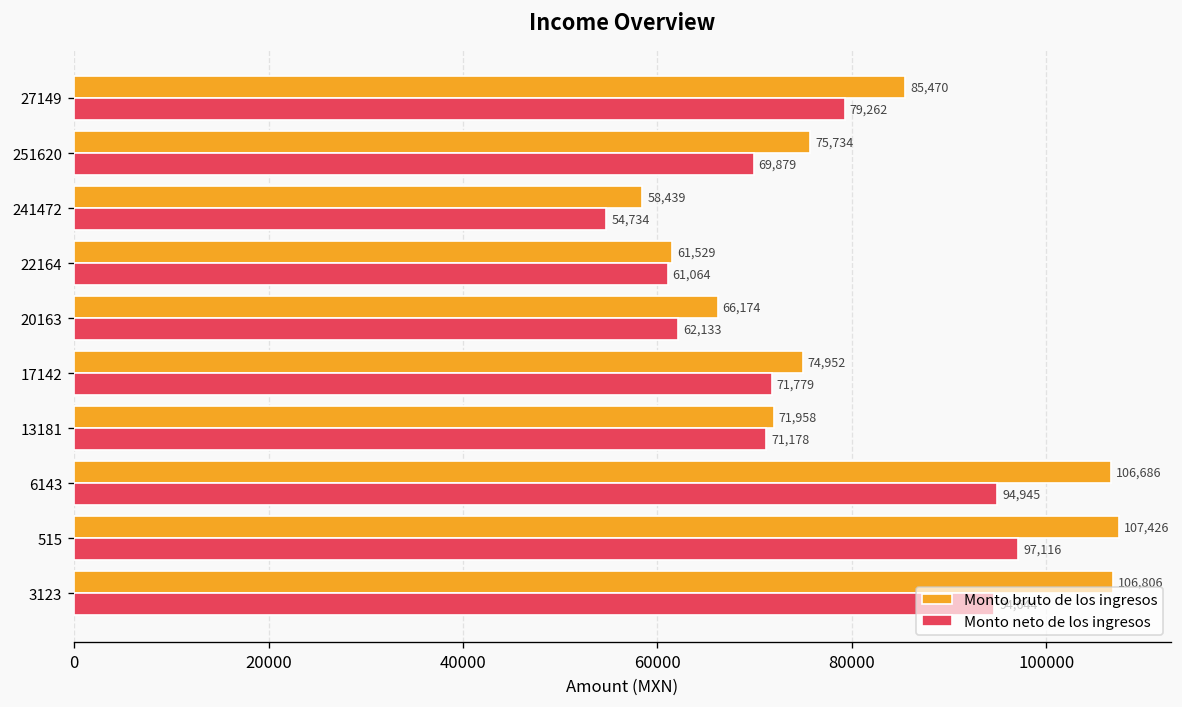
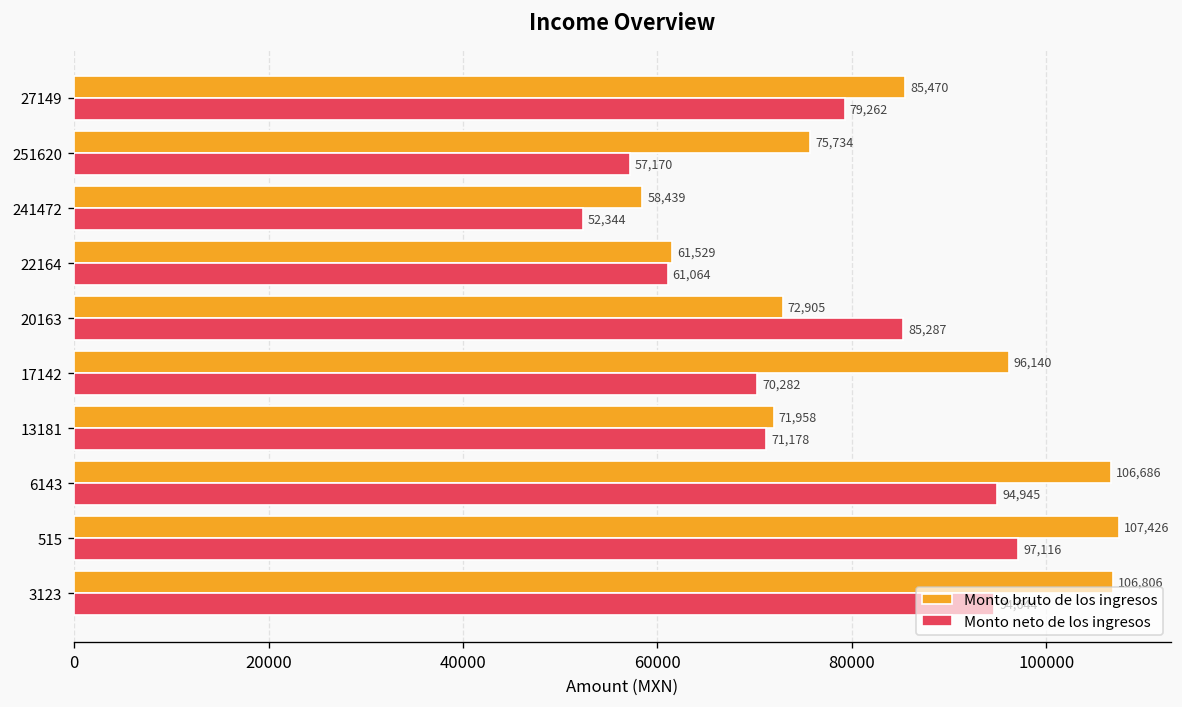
  {
    "Monto bruto de los ingresos": {
      "27149": "85,470",
      "251620": "75,734",
      "241472": "58,439",
      "22164": "61,529",
-     "20163": "66,174",
-     "17142": "74,952",
+     "20163": "72,905",
+     "17142": "96,140",
      "13181": "71,958",
      "6143": "106,686",
      "515": "107,426"
    },
    "Monto neto de los ingresos": {
      "27149": "79,262",
-     "251620": "69,879",
-     "241472": "54,734",
+     "251620": "57,170",
+     "241472": "52,344",
      "22164": "61,064",
-     "20163": "62,133",
-     "17142": "71,779",
+     "20163": "85,287",
+     "17142": "70,282",
      "13181": "71,178",
      "6143": "94,945",
      "515": "97,116"
    }
  }
